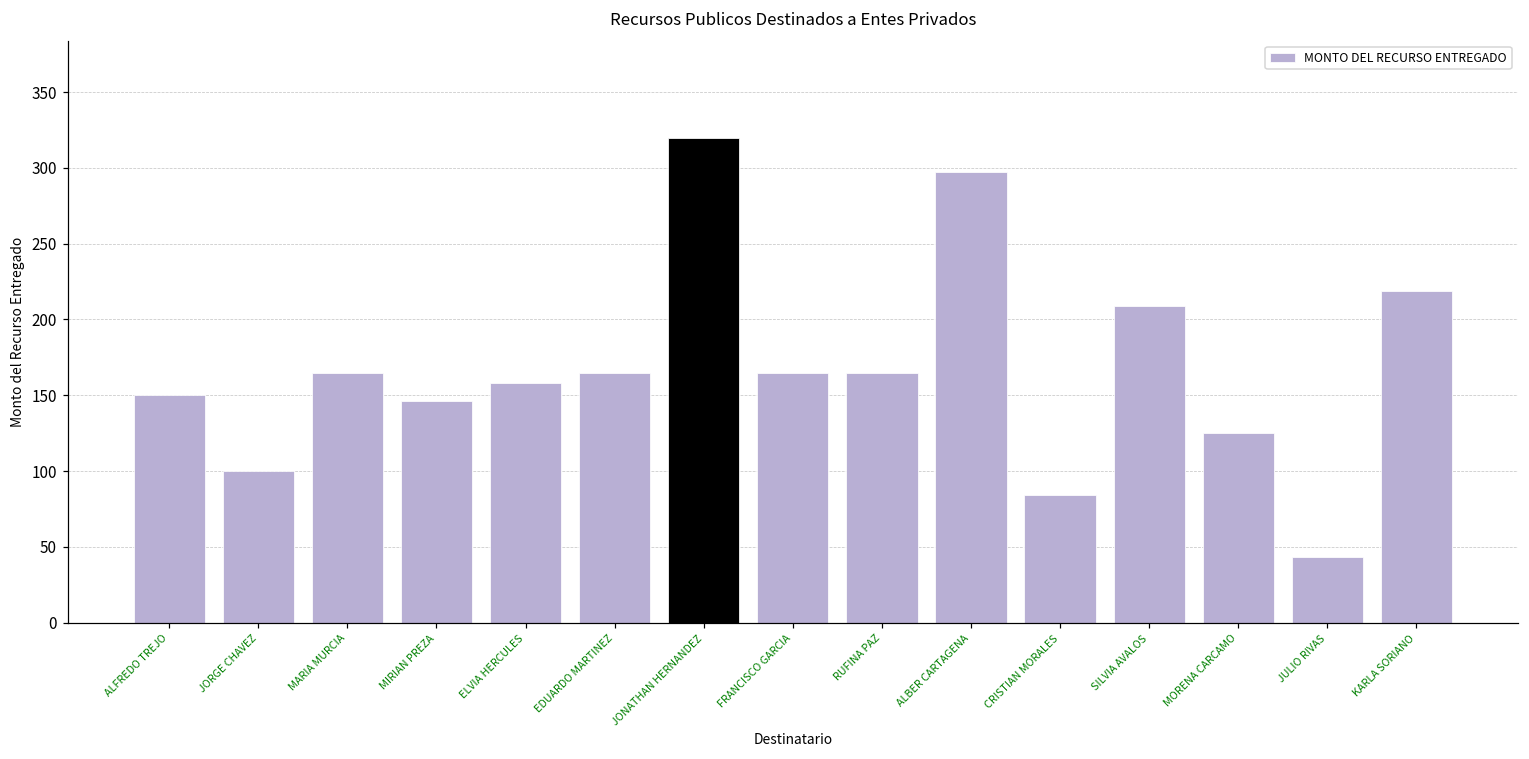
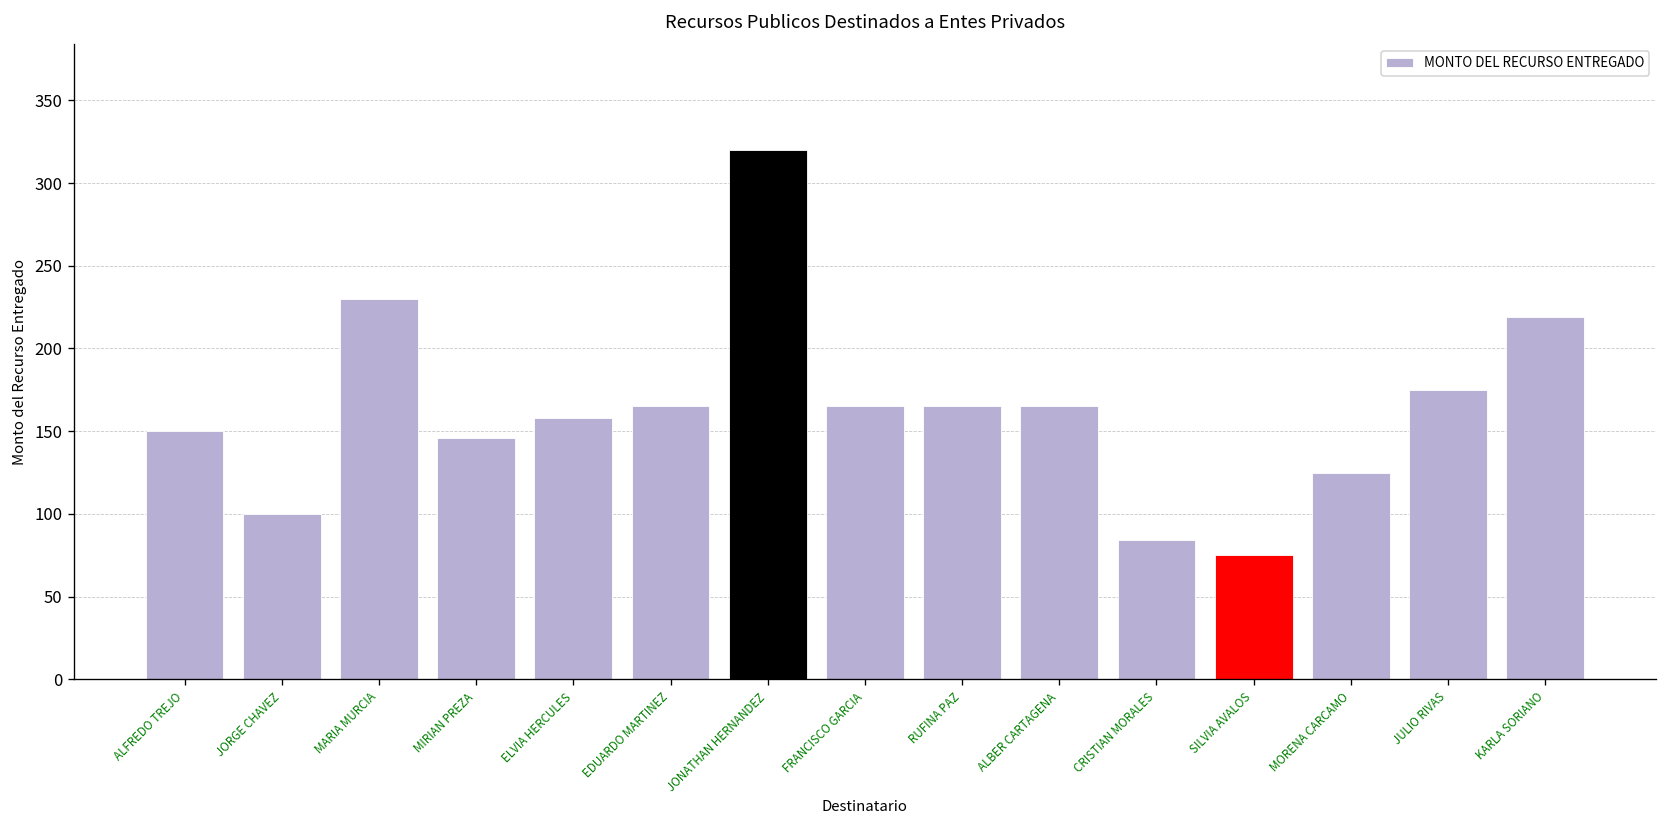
  {
    "ALFREDO TREJO": 150,
    "JORGE CHAVEZ": 100,
-   "MARIA MURCIA": 165,
+   "MARIA MURCIA": 230,
    "MIRIAN PREZA": 146,
    "ELVIA HERCULES": 158,
    "EDUARDO MARTINEZ": 165,
    "JONATHAN HERNANDEZ": 320,
    "FRANCISCO GARCIA": 165,
    "RUFINA PAZ": 165,
-   "ALBER CARTAGENA": 297,
+   "ALBER CARTAGENA": 165,
    "CRISTIAN MORALES": 84,
-   "SILVIA AVALOS": 209,
+   "SILVIA AVALOS": 75,
    "MORENA CARCAMO": 125,
-   "JULIO RIVAS": 43,
+   "JULIO RIVAS": 175,
    "KARLA SORIANO": 219
  }
